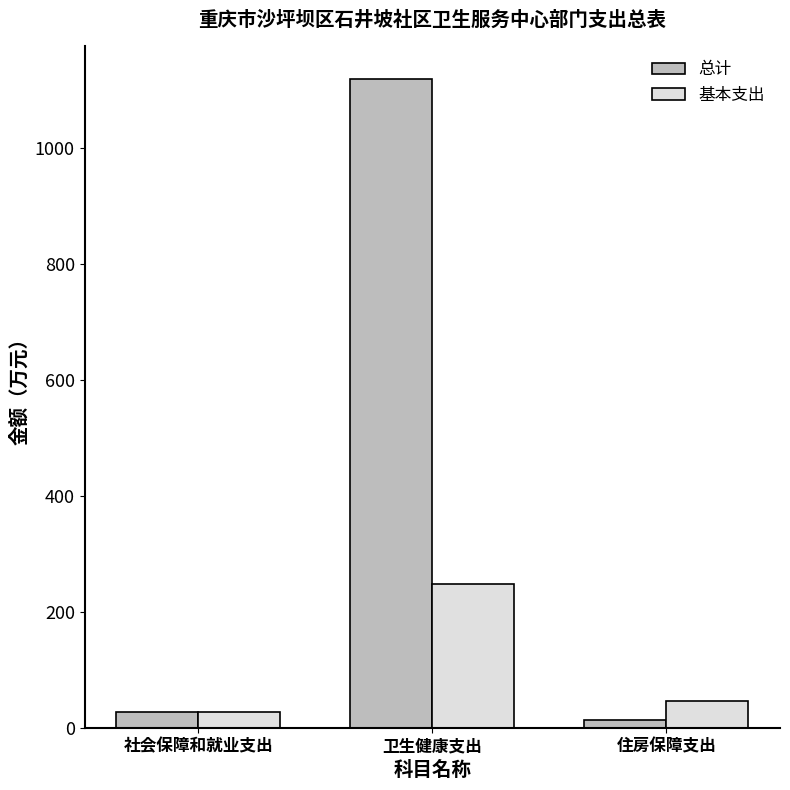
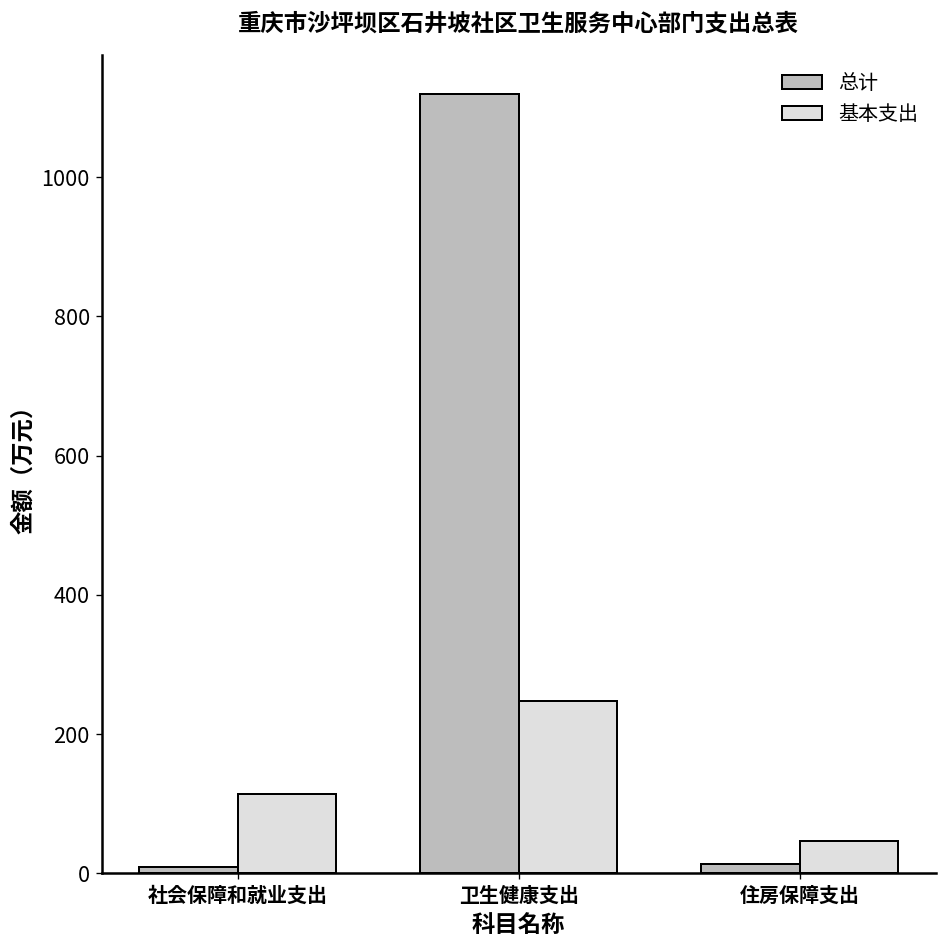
  {
    "总计": {
-     "社会保障和就业支出": 30,
+     "社会保障和就业支出": 10,
      "卫生健康支出": 1120,
      "住房保障支出": 10
    },
    "基本支出": {
-     "社会保障和就业支出": 30,
+     "社会保障和就业支出": 110,
      "卫生健康支出": 250,
      "住房保障支出": 50
    }
  }
